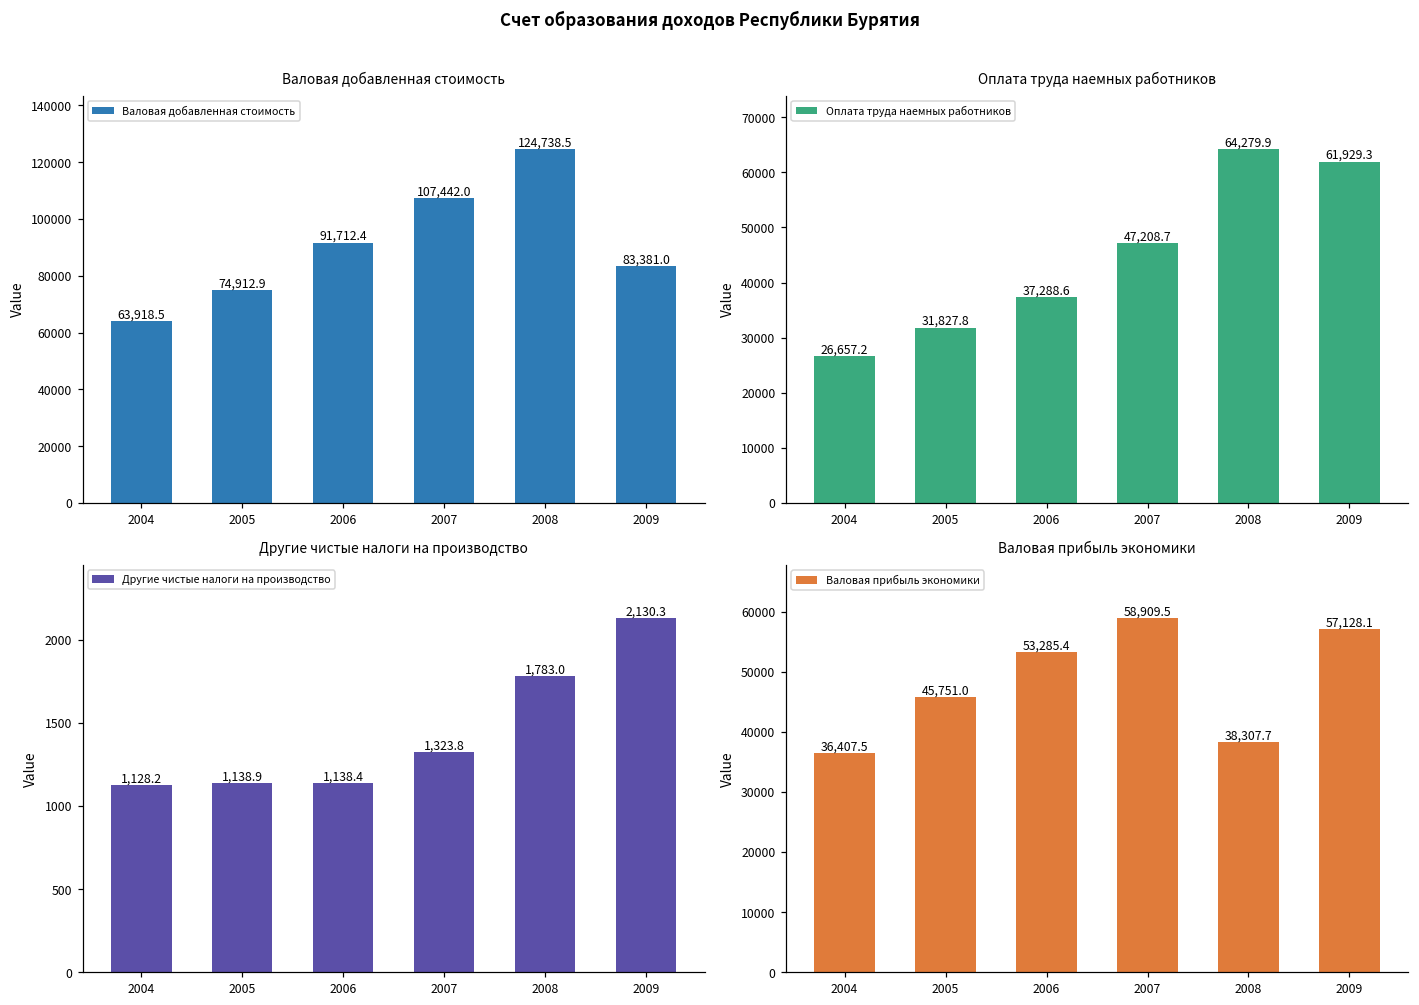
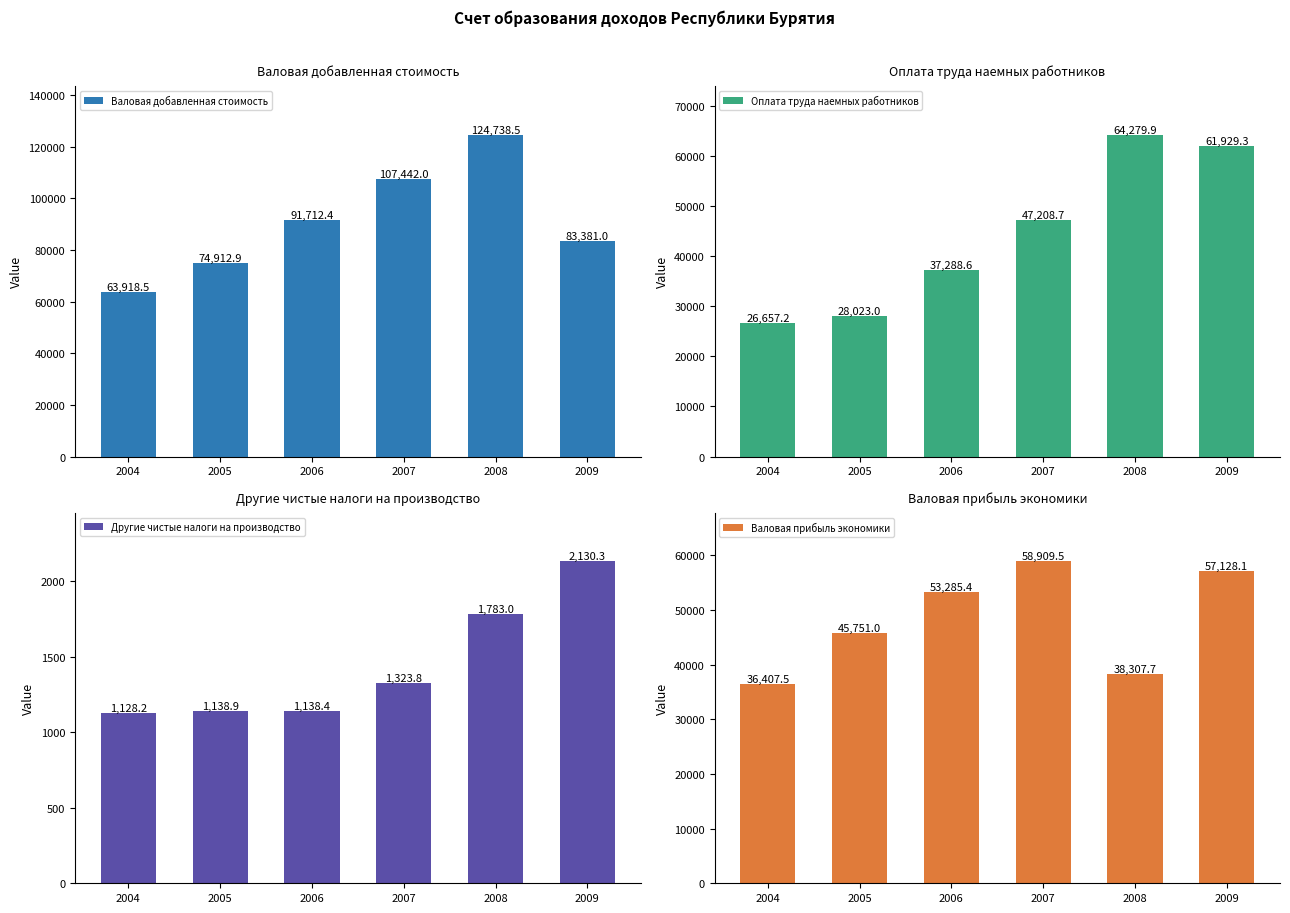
  {
    "Валовая добавленная стоимость": {
      "2004": "63,918.5",
      "2005": "74,912.9",
      "2006": "91,712.4",
      "2007": "107,442.0",
      "2008": "124,738.5",
      "2009": "83,381.0"
    },
    "Оплата труда наемных работников": {
      "2004": "26,657.2",
-     "2005": "31,827.8",
+     "2005": "28,023.0",
      "2006": "37,288.6",
      "2007": "47,208.7",
      "2008": "64,279.9",
      "2009": "61,929.3"
    },
    "Другие чистые налоги на производство": {
      "2004": "1,128.2",
      "2005": "1,138.9",
      "2006": "1,138.4",
      "2007": "1,323.8",
      "2008": "1,783.0",
      "2009": "2,130.3"
    },
    "Валовая прибыль экономики": {
      "2004": "36,407.5",
      "2005": "45,751.0",
      "2006": "53,285.4",
      "2007": "58,909.5",
      "2008": "38,307.7",
      "2009": "57,128.1"
    }
  }
